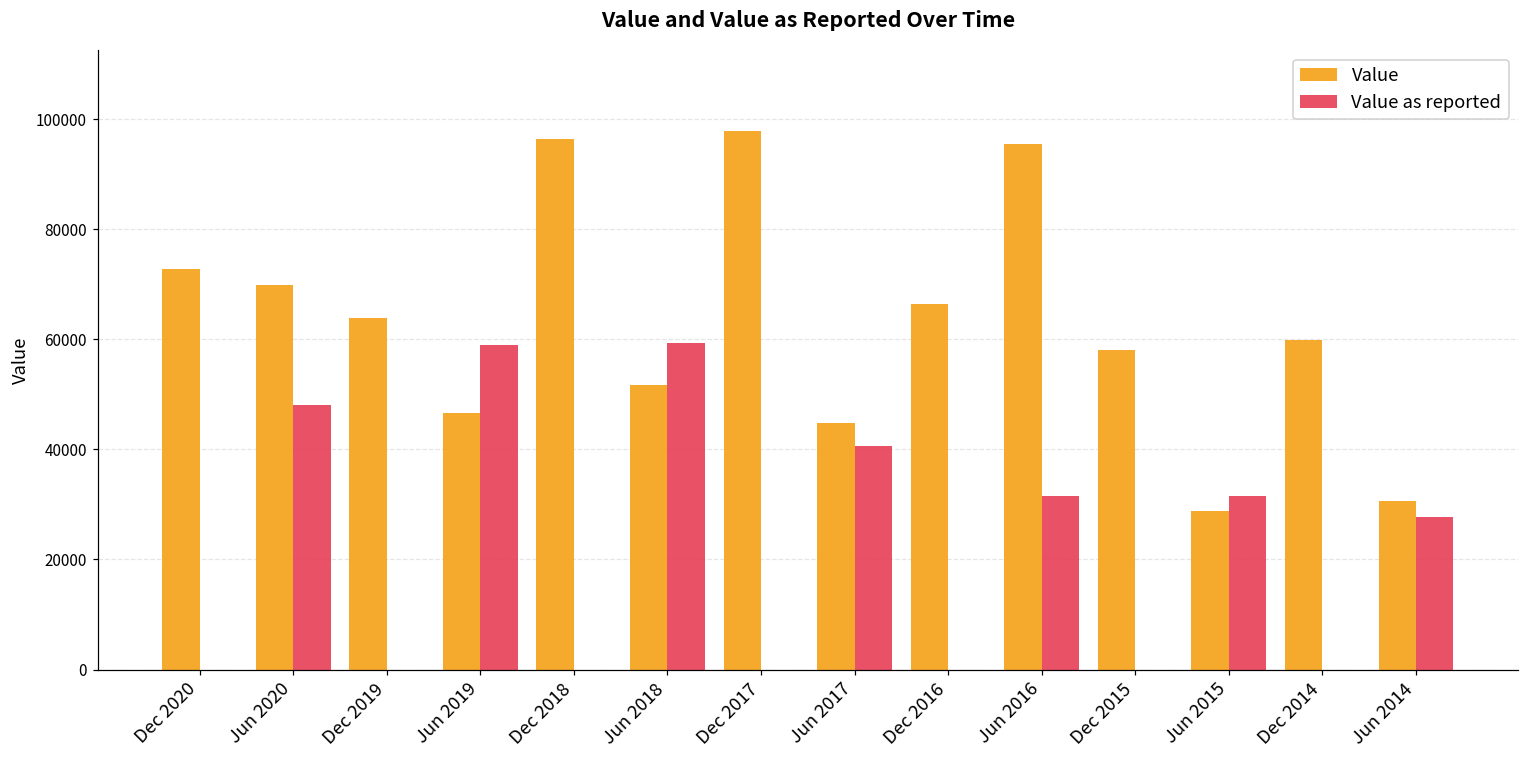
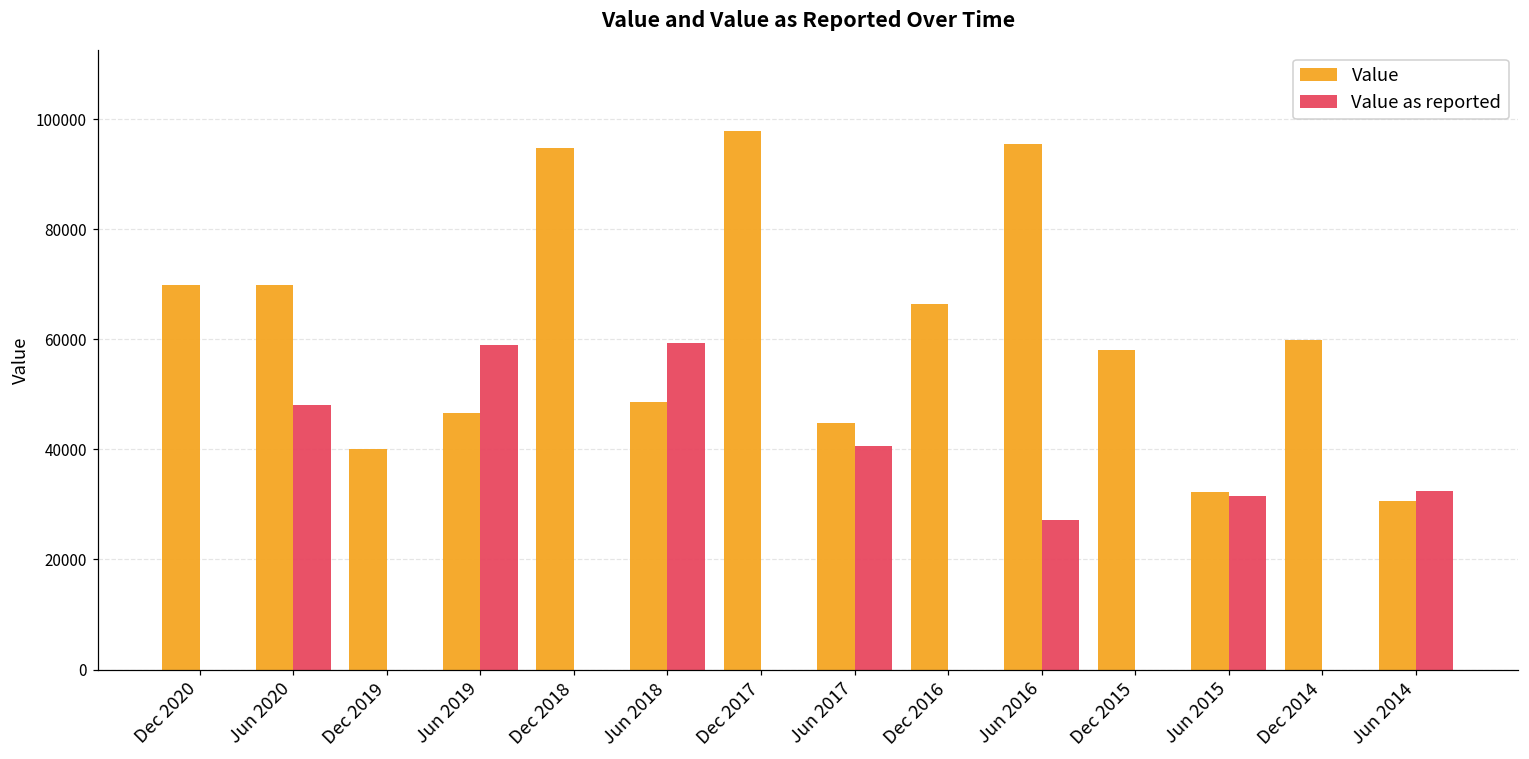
  {
    "Value": {
-     "Dec 2020": 73000,
+     "Dec 2020": 70000,
      "Jun 2020": 70000,
-     "Dec 2019": 64000,
+     "Dec 2019": 40000,
      "Jun 2019": 47000,
-     "Dec 2018": 96000,
-     "Jun 2018": 52000,
+     "Dec 2018": 95000,
+     "Jun 2018": 49000,
      "Dec 2017": 98000,
      "Jun 2017": 45000,
      "Dec 2016": 66000,
      "Jun 2016": 96000,
      "Dec 2015": 58000,
-     "Jun 2015": 29000,
+     "Jun 2015": 32000,
      "Dec 2014": 60000,
      "Jun 2014": 31000
    },
    "Value as reported": {
      "Dec 2020": 0,
      "Jun 2020": 48000,
      "Dec 2019": 0,
      "Jun 2019": 59000,
      "Dec 2018": 0,
      "Jun 2018": 59000,
      "Dec 2017": 0,
      "Jun 2017": 41000,
      "Dec 2016": 0,
-     "Jun 2016": 32000,
+     "Jun 2016": 27000,
      "Dec 2015": 0,
      "Jun 2015": 32000,
      "Dec 2014": 0,
-     "Jun 2014": 28000
+     "Jun 2014": 32000
    }
  }
